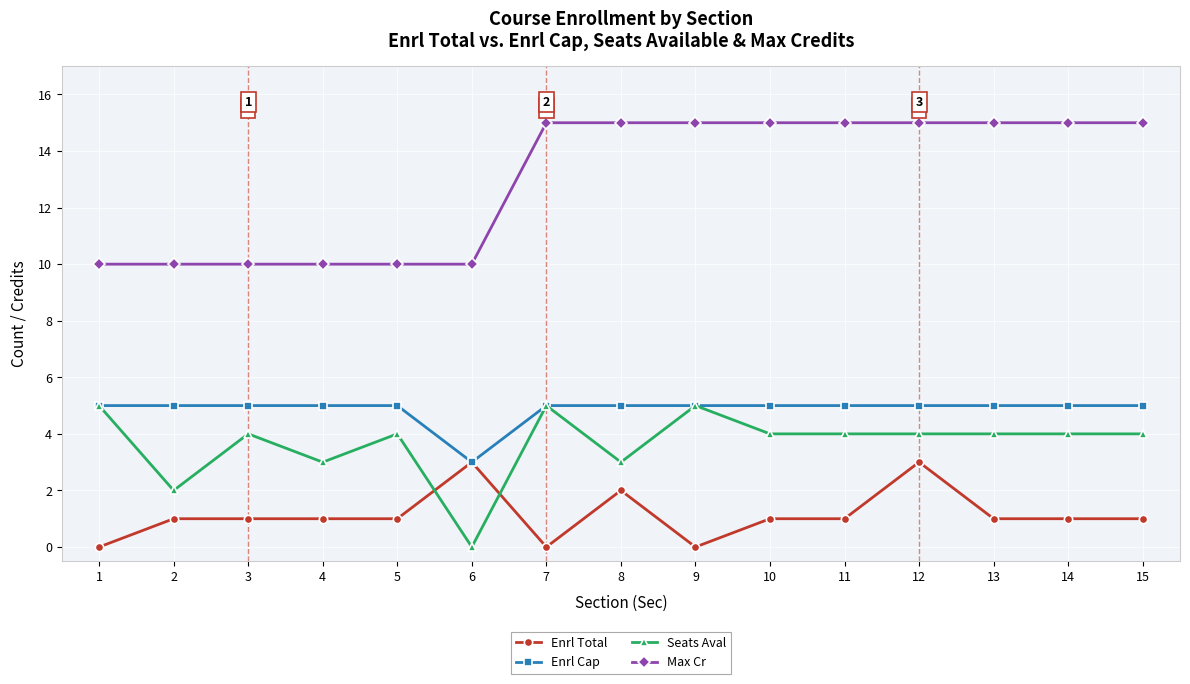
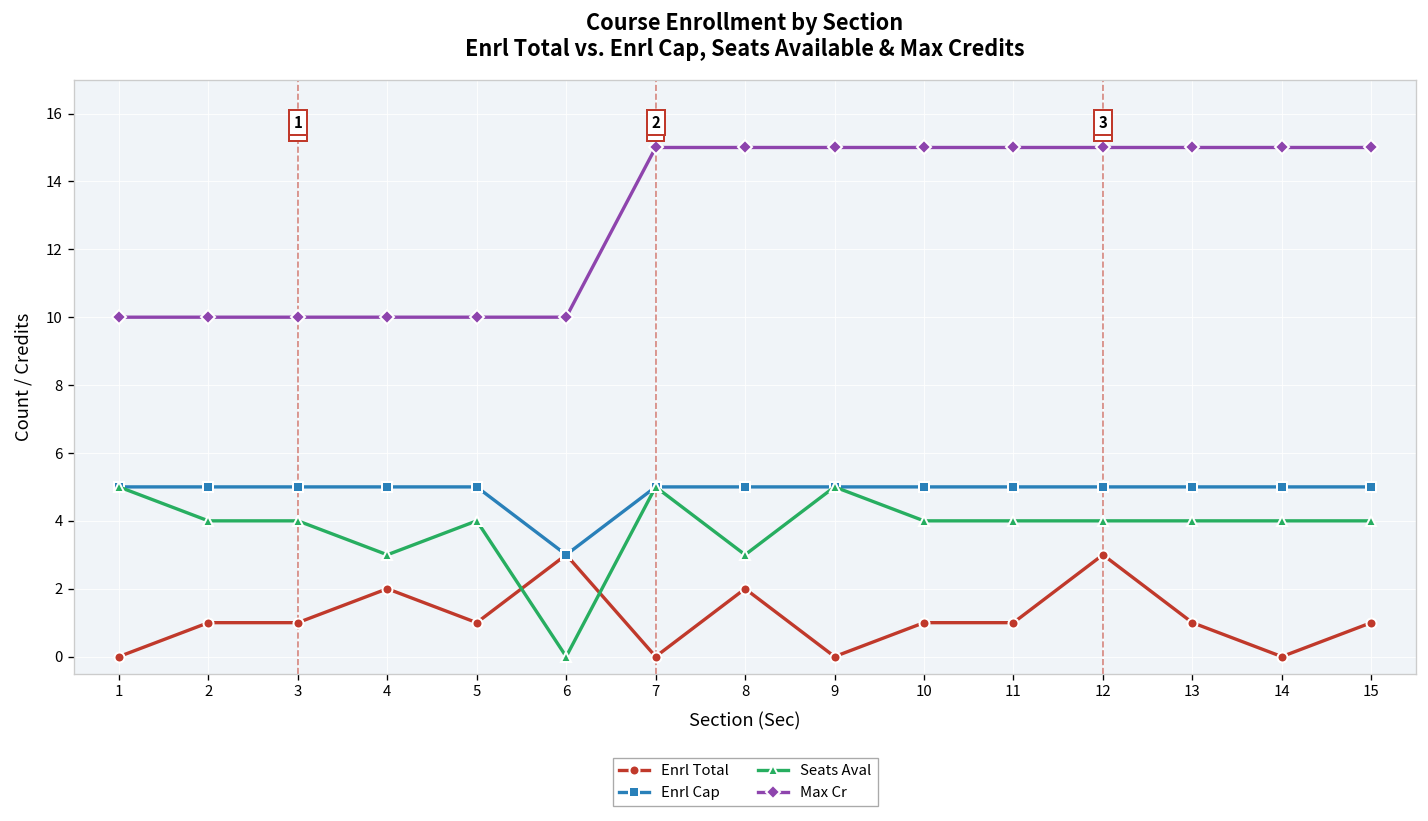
  {
    "Enrl Total": {
      "1": 0,
      "2": 1,
      "3": 1,
-     "4": 1,
+     "4": 2,
      "5": 1,
      "7": 0,
      "8": 2,
      "9": 0,
      "10": 1,
      "11": 1,
      "12": 3,
      "13": 1,
-     "14": 1,
+     "14": 0,
      "15": 1
    },
    "Enrl Cap": {
      "2": 5,
      "3": 5,
      "4": 5,
      "5": 5,
      "8": 5,
      "10": 5,
      "11": 5,
      "12": 5,
      "13": 5,
      "14": 5,
      "15": 5
    },
    "Seats Aval": {
-     "2": 2,
+     "2": 4,
      "3": 4,
      "4": 3,
      "5": 4,
      "6": 0,
      "8": 3,
      "10": 4,
      "11": 4,
      "12": 4,
      "13": 4,
      "14": 4,
      "15": 4
    },
    "Max Cr": {
      "1": 10,
      "2": 10,
      "3": 10,
      "4": 10,
      "5": 10,
      "6": 10,
      "8": 15,
      "9": 15,
      "10": 15,
      "11": 15,
      "13": 15,
      "14": 15,
      "15": 15
    }
  }
